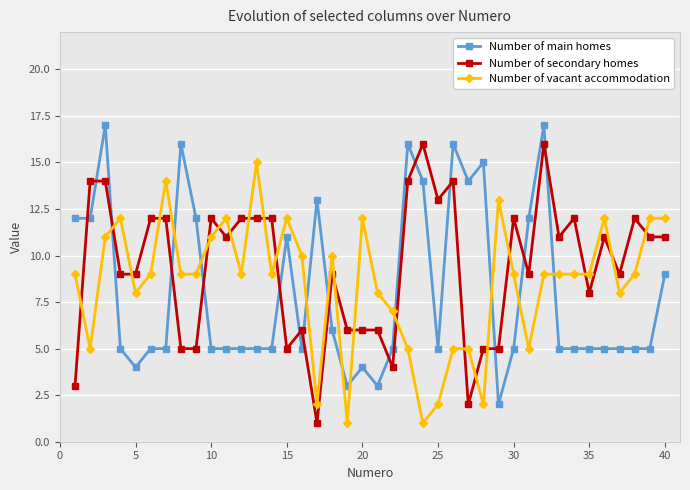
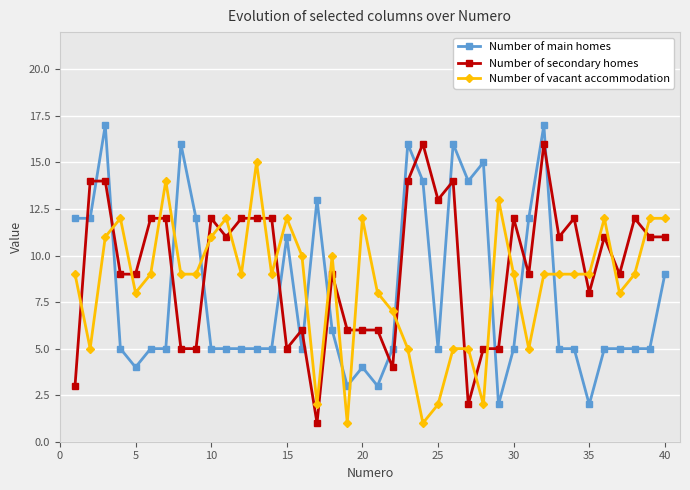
  {
    "Number of main homes": {
      "5": 4,
      "10": 5,
      "15": 11,
      "20": 4,
      "25": 5,
      "30": 5,
-     "35": 5,
+     "35": 2,
      "40": 9
    },
    "Number of secondary homes": {
      "5": 9,
      "10": 12,
      "15": 5,
      "20": 6,
      "25": 13,
      "30": 12,
      "35": 8,
      "40": 11
    },
    "Number of vacant accommodation": {
      "5": 8,
      "10": 11,
      "15": 12,
      "20": 12,
      "25": 2,
      "30": 9,
      "35": 9,
      "40": 12
    }
  }
